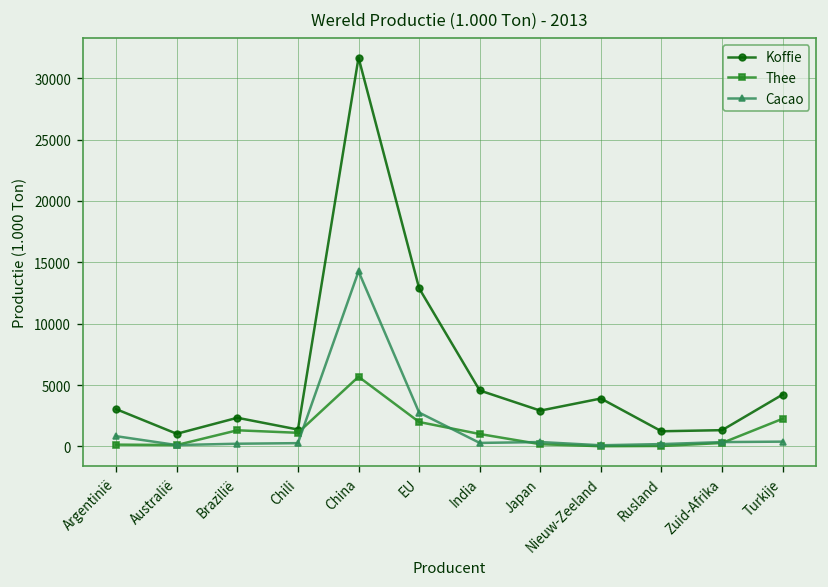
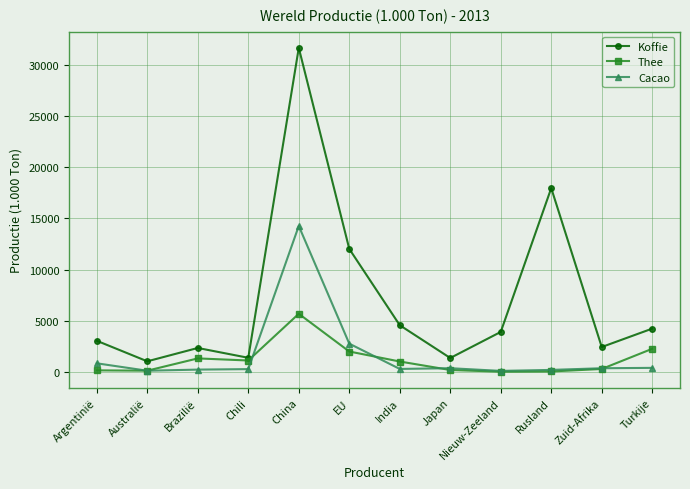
  {
    "Koffie": {
      "Argentinië": 3000,
      "Australië": 1000,
      "Brazilië": 2300,
      "Chili": 1400,
      "China": 31700,
-     "EU": 12900,
+     "EU": 12000,
      "India": 4600,
-     "Japan": 2900,
+     "Japan": 1400,
      "Nieuw-Zeeland": 3900,
-     "Rusland": 1200,
-     "Zuid-Afrika": 1300,
+     "Rusland": 18000,
+     "Zuid-Afrika": 2400,
      "Turkije": 4200
    }
  }
